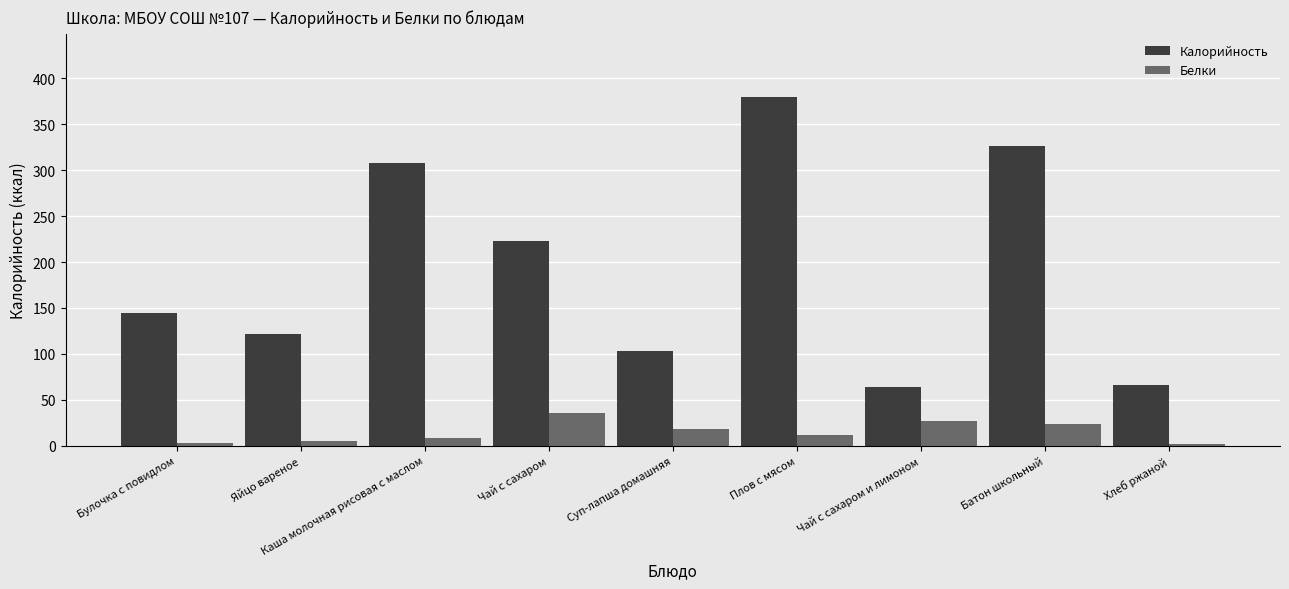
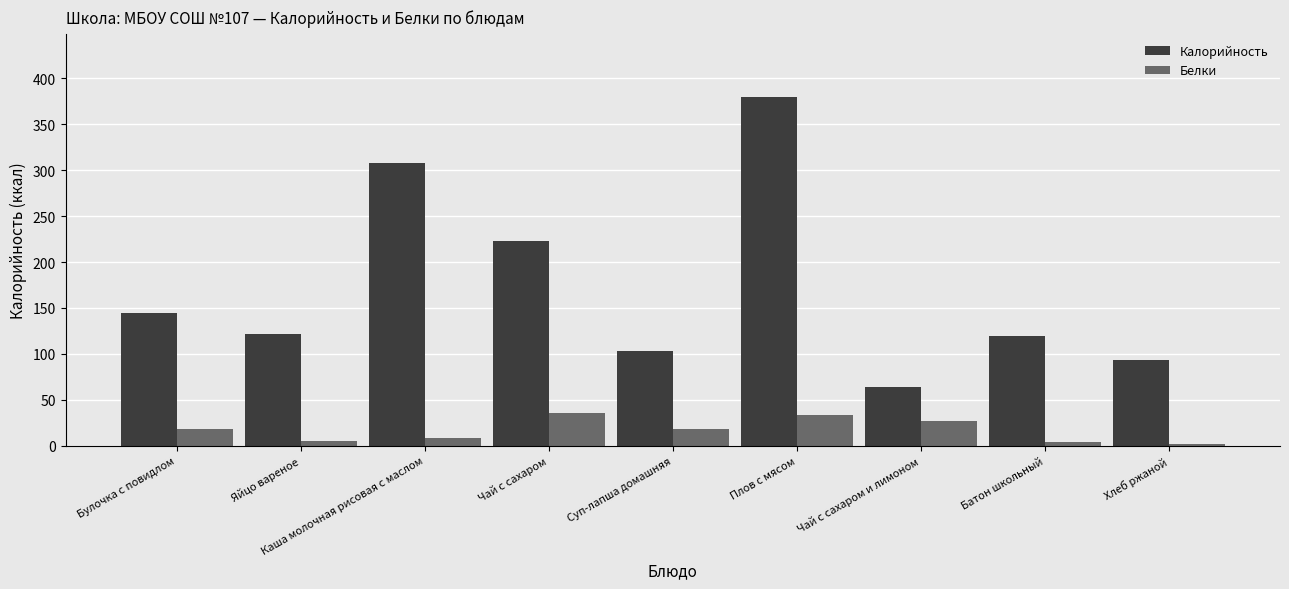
  {
    "Калорийность": {
      "Булочка с повидлом": 150,
      "Яйцо вареное": 120,
      "Каша молочная рисовая с маслом": 310,
      "Чай с сахаром": 220,
      "Суп-лапша домашняя": 100,
      "Плов с мясом": 380,
      "Чай с сахаром и лимоном": 60,
-     "Батон школьный": 330,
-     "Хлеб ржаной": 70
+     "Батон школьный": 120,
+     "Хлеб ржаной": 90
    },
    "Белки": {
-     "Булочка с повидлом": 0,
+     "Булочка с повидлом": 20,
      "Яйцо вареное": 10,
      "Каша молочная рисовая с маслом": 10,
      "Чай с сахаром": 40,
      "Суп-лапша домашняя": 20,
-     "Плов с мясом": 10,
+     "Плов с мясом": 30,
      "Чай с сахаром и лимоном": 30,
-     "Батон школьный": 20
+     "Батон школьный": 0
    }
  }
